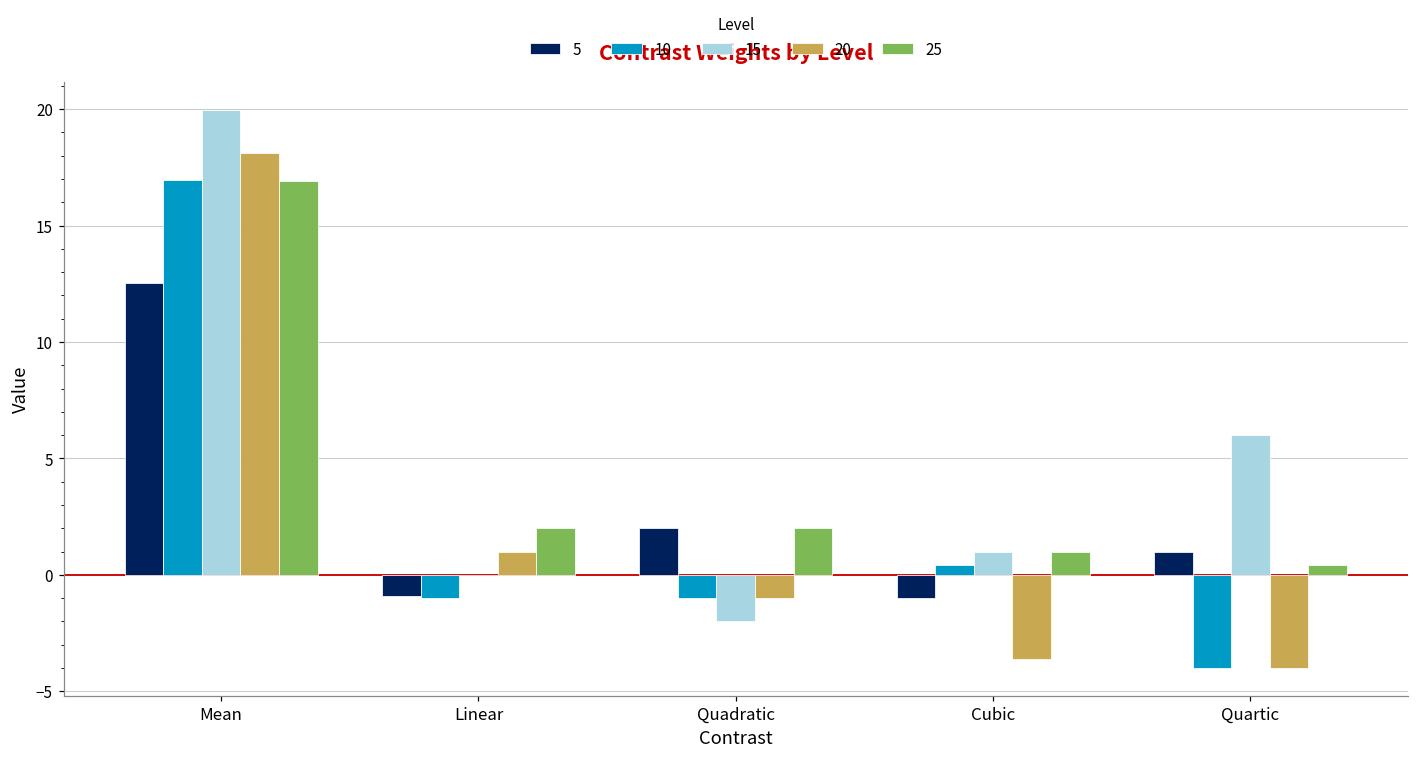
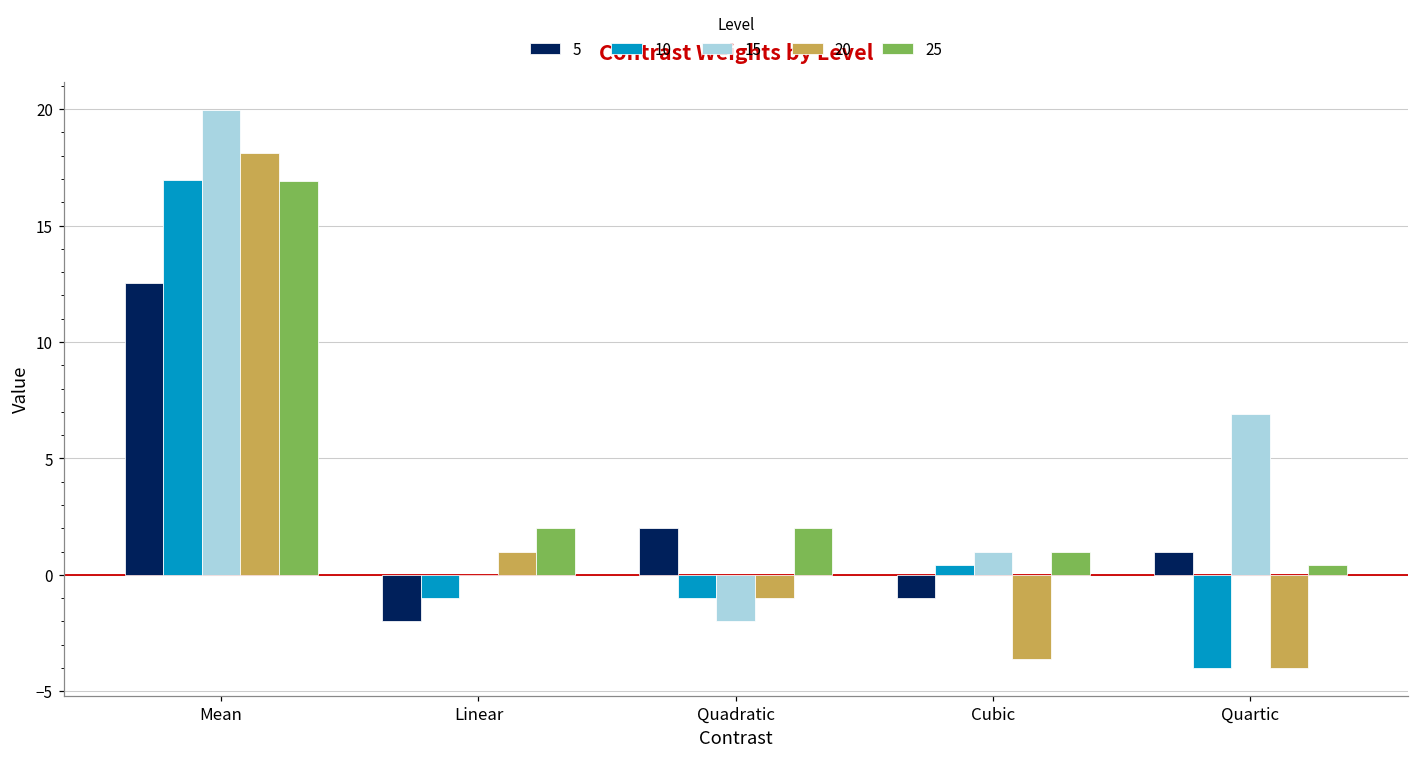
  {
    "5": {
      "Mean": 12.5,
-     "Linear": -0.9,
+     "Linear": -2.0,
      "Quadratic": 2.0,
      "Cubic": -1.0,
      "Quartic": 1.0
    },
    "10": {
      "Mean": 17.0,
      "Linear": -1.0,
      "Quadratic": -1.0,
      "Cubic": 0.4,
      "Quartic": -4.0
    },
    "15": {
      "Mean": 20.0,
      "Linear": 0.0,
      "Quadratic": -2.0,
      "Cubic": 1.0,
-     "Quartic": 6.0
+     "Quartic": 6.9
    },
    "20": {
      "Mean": 18.1,
      "Linear": 1.0,
      "Quadratic": -1.0,
      "Cubic": -3.6,
      "Quartic": -4.0
    },
    "25": {
      "Mean": 16.9,
      "Linear": 2.0,
      "Quadratic": 2.0,
      "Cubic": 1.0,
      "Quartic": 0.4
    }
  }
